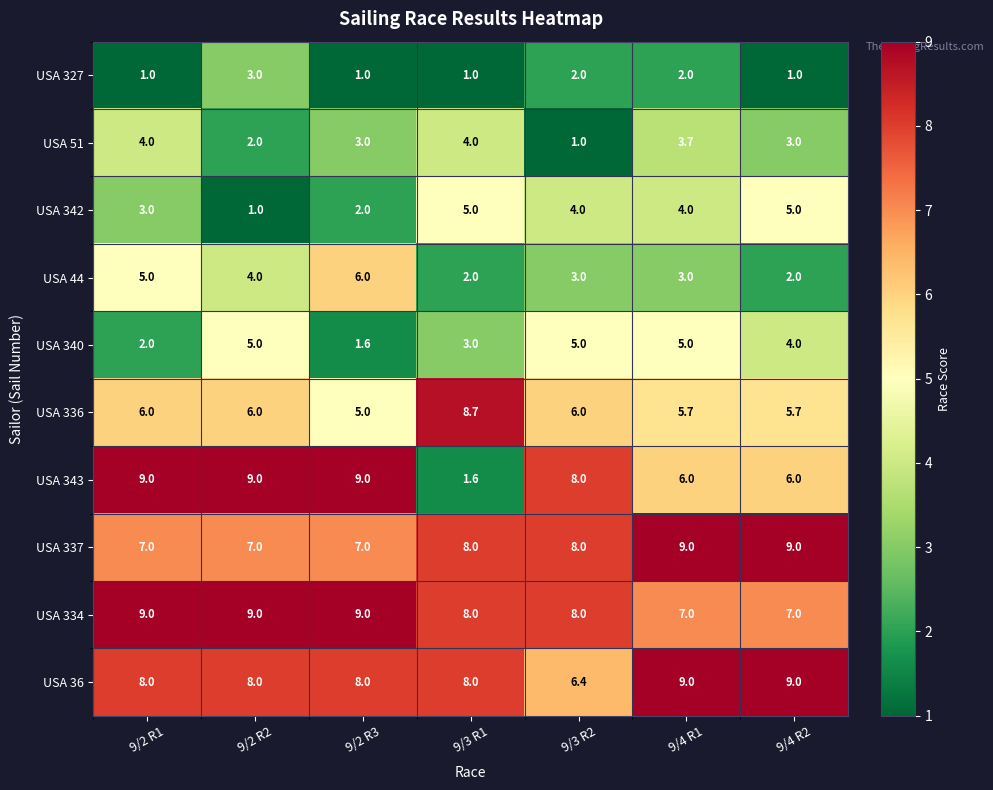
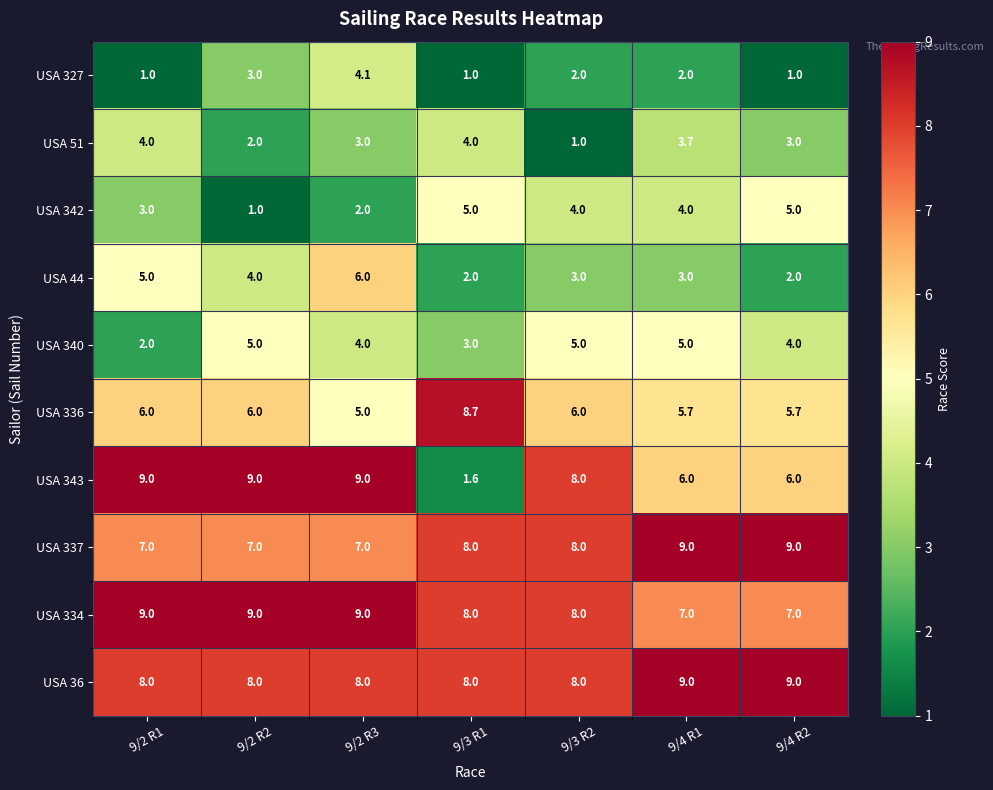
  {
    "USA 327": {
      "9/2 R1": 1.0,
      "9/2 R2": 3.0,
-     "9/2 R3": 1.0,
+     "9/2 R3": 4.1,
      "9/3 R1": 1.0,
      "9/3 R2": 2.0,
      "9/4 R1": 2.0,
      "9/4 R2": 1.0
    },
    "USA 51": {
      "9/2 R1": 4.0,
      "9/2 R2": 2.0,
      "9/2 R3": 3.0,
      "9/3 R1": 4.0,
      "9/3 R2": 1.0,
      "9/4 R1": 3.7,
      "9/4 R2": 3.0
    },
    "USA 342": {
      "9/2 R1": 3.0,
      "9/2 R2": 1.0,
      "9/2 R3": 2.0,
      "9/3 R1": 5.0,
      "9/3 R2": 4.0,
      "9/4 R1": 4.0,
      "9/4 R2": 5.0
    },
    "USA 44": {
      "9/2 R1": 5.0,
      "9/2 R2": 4.0,
      "9/2 R3": 6.0,
      "9/3 R1": 2.0,
      "9/3 R2": 3.0,
      "9/4 R1": 3.0,
      "9/4 R2": 2.0
    },
    "USA 340": {
      "9/2 R1": 2.0,
      "9/2 R2": 5.0,
-     "9/2 R3": 1.6,
+     "9/2 R3": 4.0,
      "9/3 R1": 3.0,
      "9/3 R2": 5.0,
      "9/4 R1": 5.0,
      "9/4 R2": 4.0
    },
    "USA 336": {
      "9/2 R1": 6.0,
      "9/2 R2": 6.0,
      "9/2 R3": 5.0,
      "9/3 R1": 8.7,
      "9/3 R2": 6.0,
      "9/4 R1": 5.7,
      "9/4 R2": 5.7
    },
    "USA 343": {
      "9/2 R1": 9.0,
      "9/2 R2": 9.0,
      "9/2 R3": 9.0,
      "9/3 R1": 1.6,
      "9/3 R2": 8.0,
      "9/4 R1": 6.0,
      "9/4 R2": 6.0
    },
    "USA 337": {
      "9/2 R1": 7.0,
      "9/2 R2": 7.0,
      "9/2 R3": 7.0,
      "9/3 R1": 8.0,
      "9/3 R2": 8.0,
      "9/4 R1": 9.0,
      "9/4 R2": 9.0
    },
    "USA 334": {
      "9/2 R1": 9.0,
      "9/2 R2": 9.0,
      "9/2 R3": 9.0,
      "9/3 R1": 8.0,
      "9/3 R2": 8.0,
      "9/4 R1": 7.0,
      "9/4 R2": 7.0
    },
    "USA 36": {
      "9/2 R1": 8.0,
      "9/2 R2": 8.0,
      "9/2 R3": 8.0,
      "9/3 R1": 8.0,
-     "9/3 R2": 6.4,
+     "9/3 R2": 8.0,
      "9/4 R1": 9.0,
      "9/4 R2": 9.0
    }
  }
